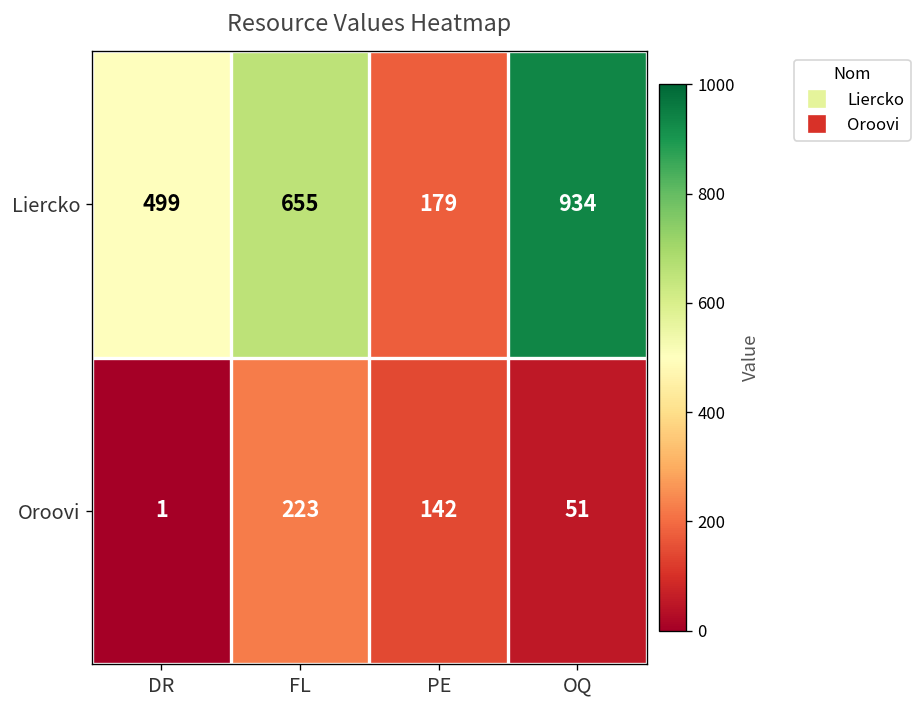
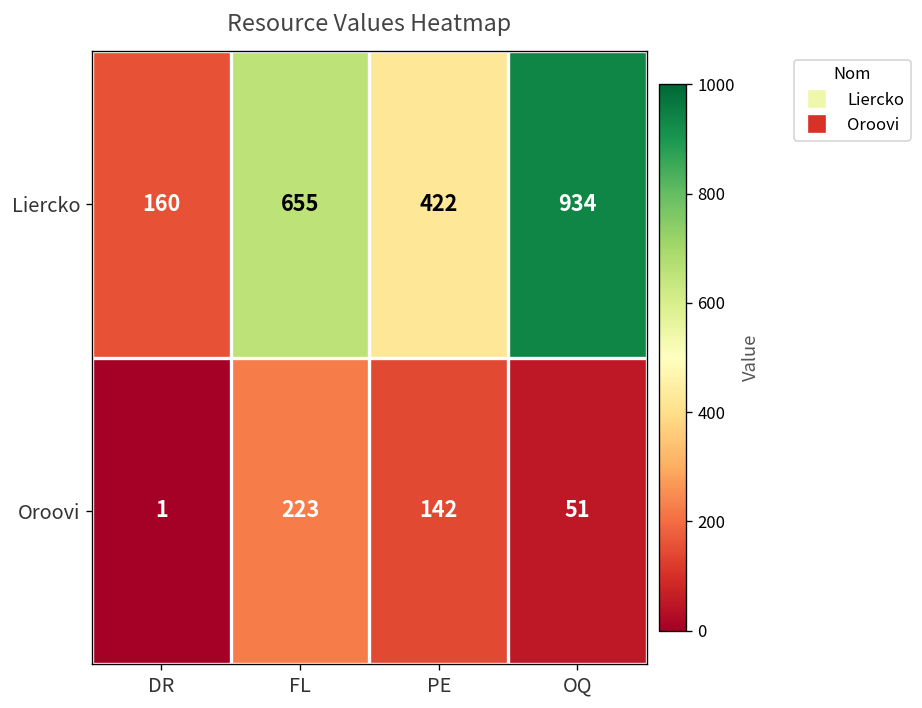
  {
    "Liercko": {
-     "DR": 499,
+     "DR": 160,
      "FL": 655,
-     "PE": 179,
+     "PE": 422,
      "OQ": 934
    },
    "Oroovi": {
      "DR": 1,
      "FL": 223,
      "PE": 142,
      "OQ": 51
    }
  }
